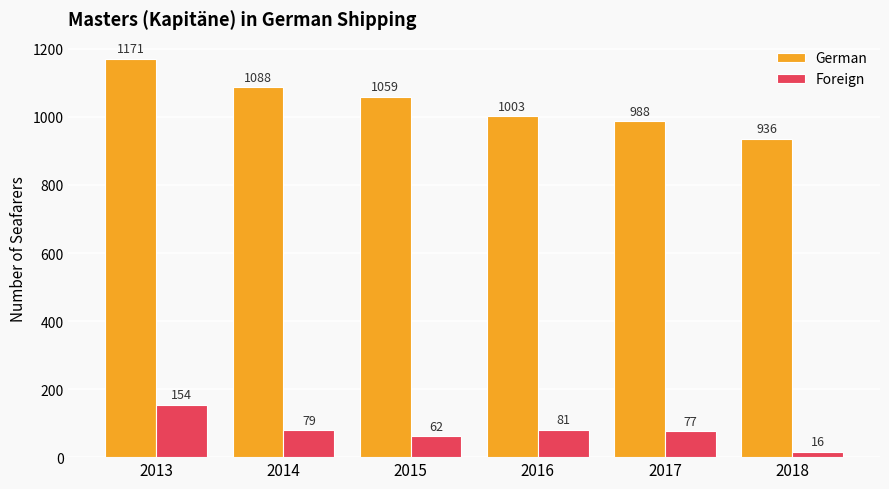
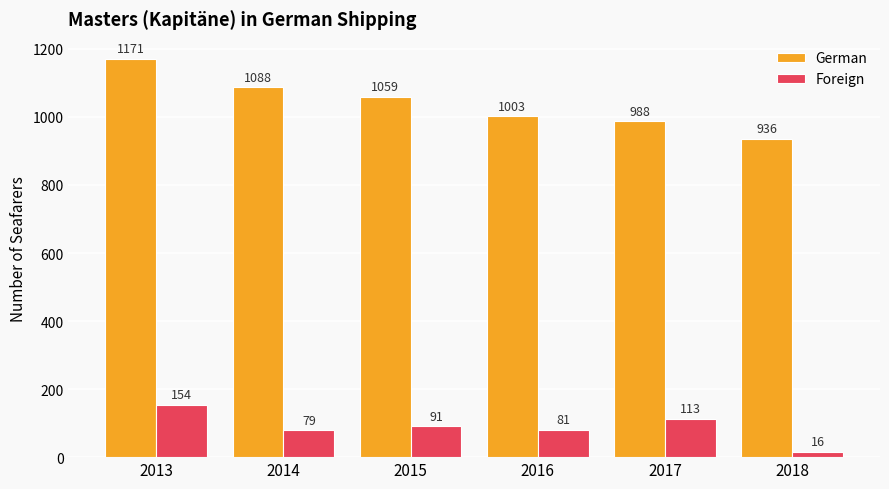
  {
    "German": {
      "2013": 1171,
      "2014": 1088,
      "2015": 1059,
      "2016": 1003,
      "2017": 988,
      "2018": 936
    },
    "Foreign": {
      "2013": 154,
      "2014": 79,
-     "2015": 62,
+     "2015": 91,
      "2016": 81,
-     "2017": 77,
+     "2017": 113,
      "2018": 16
    }
  }
